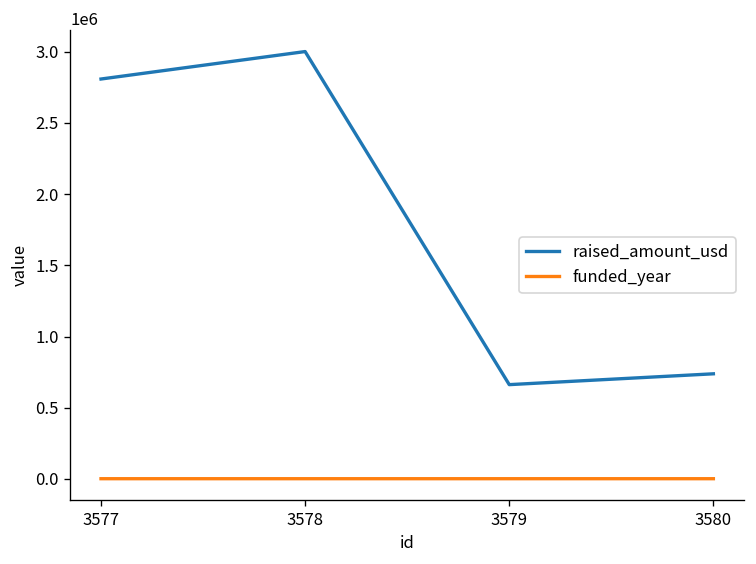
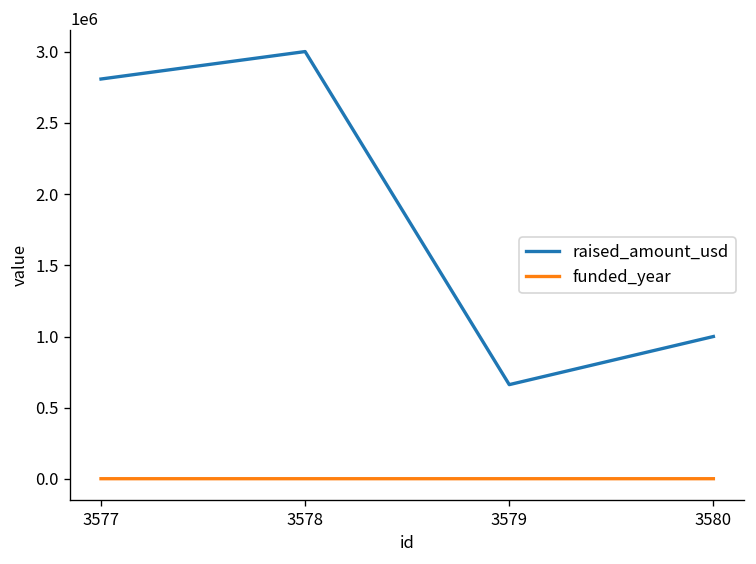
  {
    "raised_amount_usd": {
      "3577": 2810000,
      "3578": 3000000,
      "3579": 660000,
-     "3580": 740000
+     "3580": 1000000
    },
    "funded_year": {
      "3577": 0,
      "3578": 0,
      "3579": 0,
      "3580": 0
    }
  }
